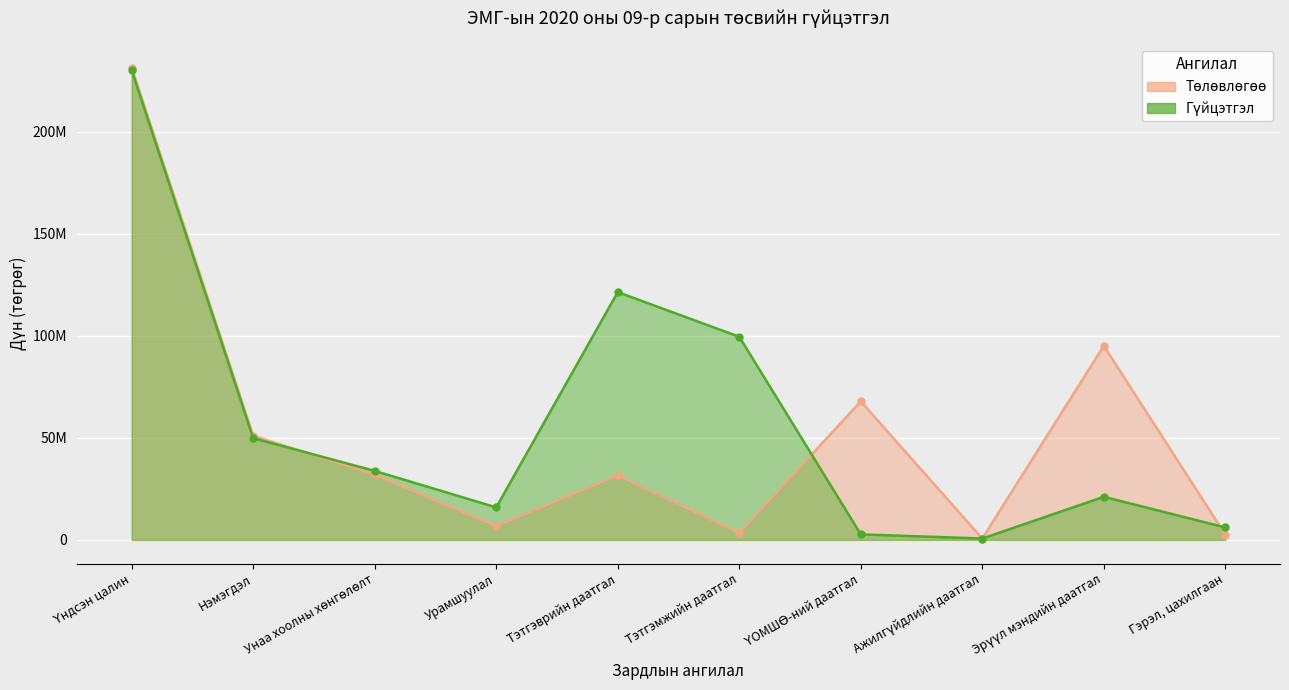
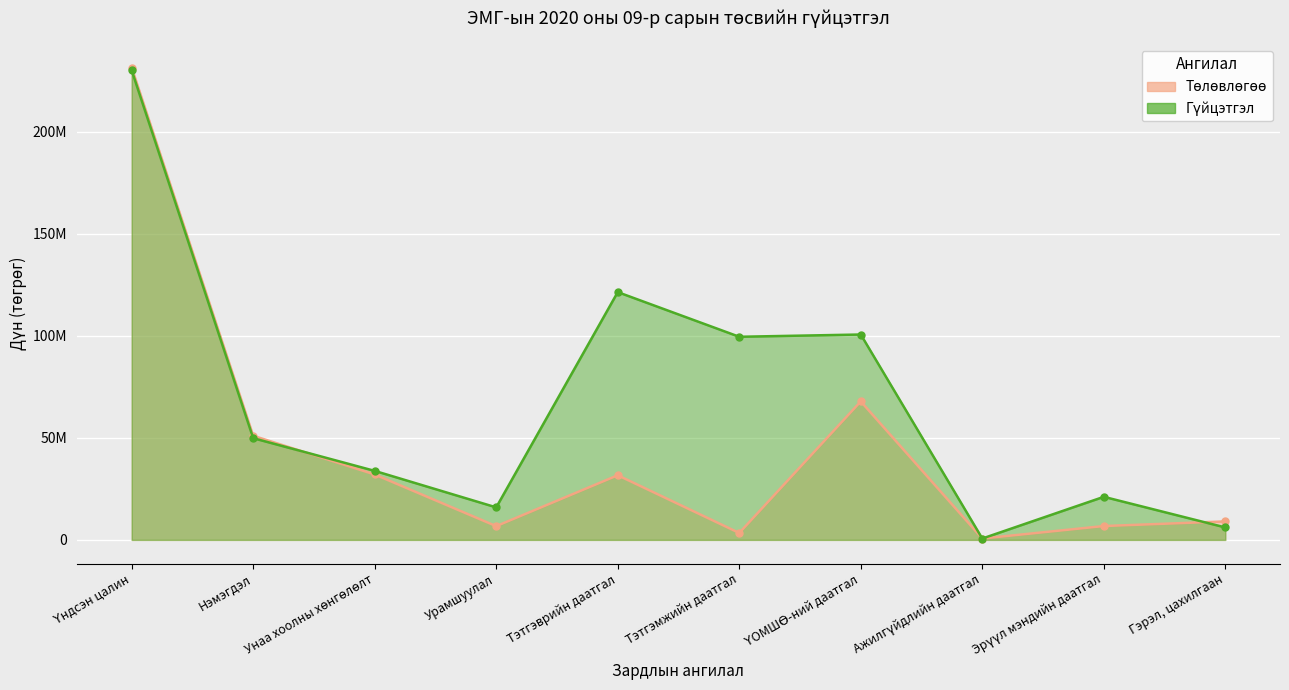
  {
    "Төлөвлөгөө": {
      "Үндсэн цалин": 231000000,
      "Унаа хоолны хөнгөлөлт": 32000000,
      "Урамшуулал": 7000000,
      "Тэтгэврийн даатгал": 32000000,
      "Тэтгэмжийн даатгал": 3000000,
      "ҮОМШӨ-ний даатгал": 68000000,
-     "Эрүүл мэндийн даатгал": 95000000,
-     "Гэрэл, цахилгаан": 3000000
+     "Эрүүл мэндийн даатгал": 7000000,
+     "Гэрэл, цахилгаан": 9000000
    },
    "Гүйцэтгэл": {
      "Үндсэн цалин": 230000000,
      "Унаа хоолны хөнгөлөлт": 34000000,
      "Урамшуулал": 16000000,
      "Тэтгэврийн даатгал": 121000000,
      "Тэтгэмжийн даатгал": 100000000,
-     "ҮОМШӨ-ний даатгал": 3000000,
+     "ҮОМШӨ-ний даатгал": 101000000,
      "Эрүүл мэндийн даатгал": 21000000,
      "Гэрэл, цахилгаан": 6000000
    }
  }
